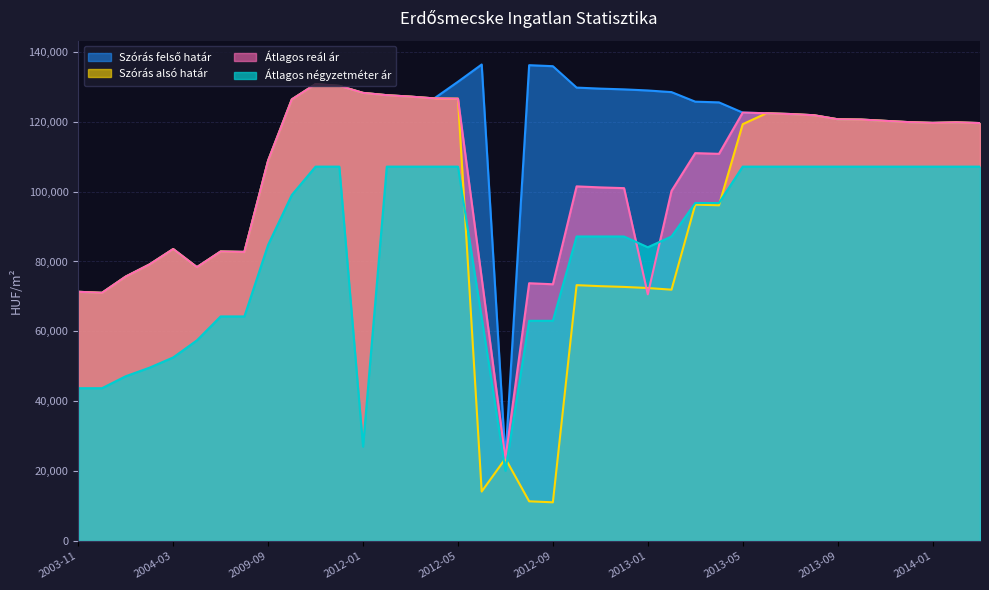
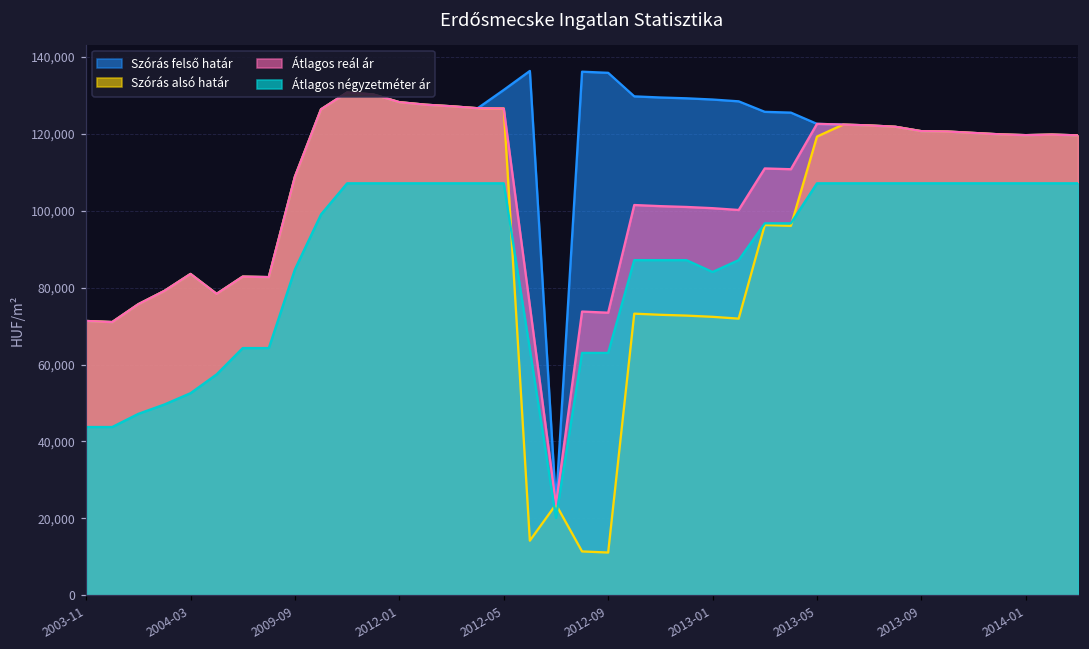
  {
    "Szórás felső határ": {
      "2012-05": "131,000",
      "2012-09": "136,000",
      "2013-01": "129,000"
    },
    "Szórás alsó határ": {
      "2012-09": "11,000",
      "2013-01": "72,000",
      "2013-05": "119,000"
    },
    "Átlagos reál ár": {
      "2012-09": "73,000",
-     "2013-01": "71,000"
+     "2013-01": "101,000"
    },
    "Átlagos négyzetméter ár": {
      "2003-11": "44,000",
      "2004-03": "53,000",
      "2009-09": "85,000",
-     "2012-01": "27,000",
+     "2012-01": "107,000",
      "2012-05": "107,000",
      "2012-09": "63,000",
      "2013-01": "84,000",
      "2013-05": "107,000",
      "2013-09": "107,000",
      "2014-01": "107,000"
    }
  }
